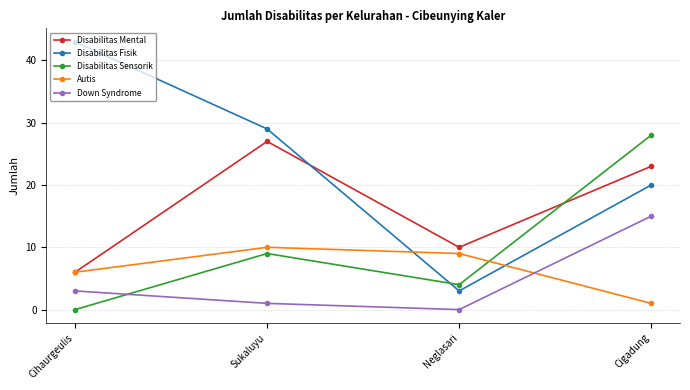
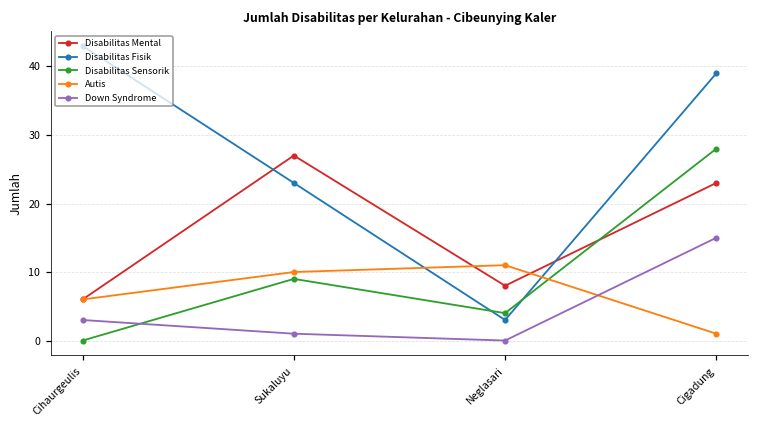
  {
    "Disabilitas Mental": {
      "Sukaluyu": 27,
-     "Neglasari": 10,
+     "Neglasari": 8,
      "Cigadung": 23
    },
    "Disabilitas Fisik": {
-     "Sukaluyu": 29,
+     "Sukaluyu": 23,
      "Neglasari": 3,
-     "Cigadung": 20
+     "Cigadung": 39
    },
    "Disabilitas Sensorik": {
      "Cihaurgeulis": 0,
      "Sukaluyu": 9,
      "Neglasari": 4,
      "Cigadung": 28
    },
    "Autis": {
      "Sukaluyu": 10,
-     "Neglasari": 9,
+     "Neglasari": 11,
      "Cigadung": 1
    },
    "Down Syndrome": {
      "Cihaurgeulis": 3,
      "Sukaluyu": 1,
      "Neglasari": 0,
      "Cigadung": 15
    }
  }
